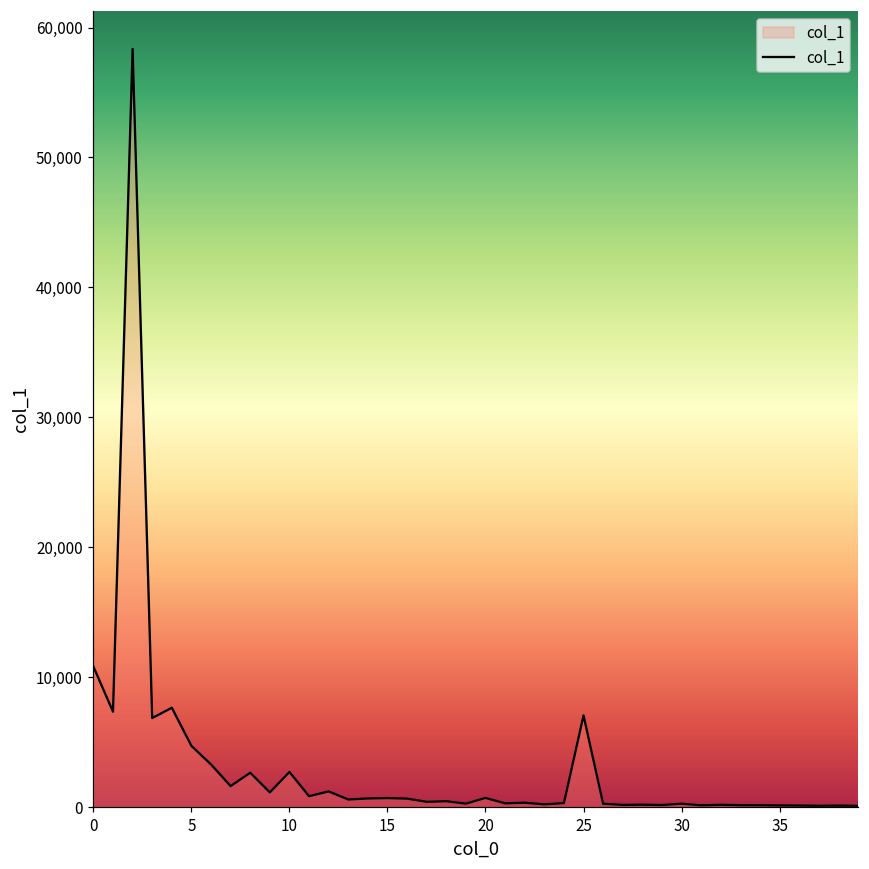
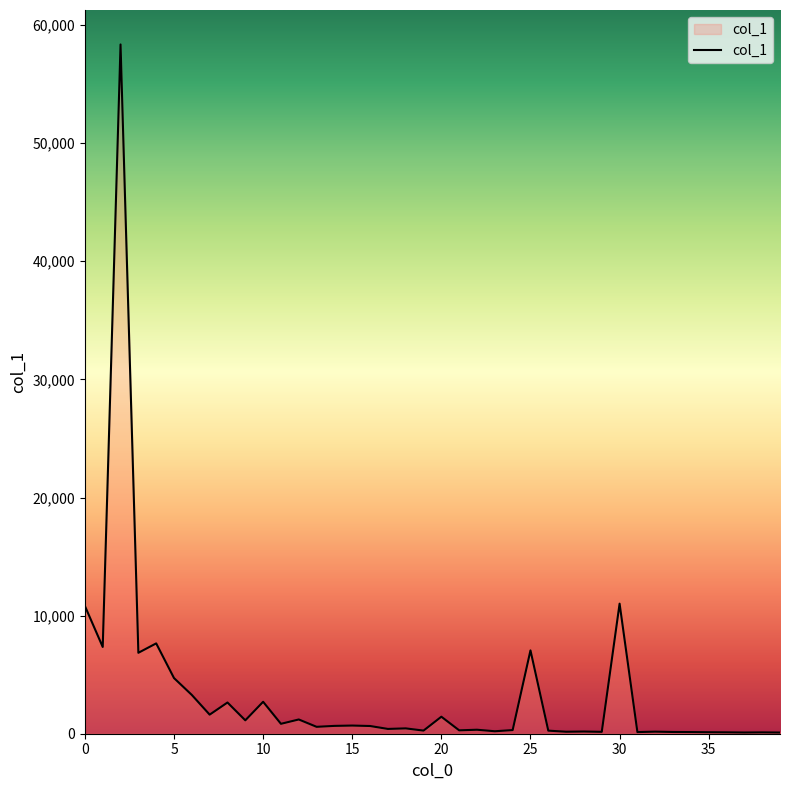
  {
    "0": "10,800",
    "5": "4,700",
    "10": "2,700",
    "15": "700",
-   "20": "700",
+   "20": "1,400",
    "25": "7,100",
-   "30": "300",
+   "30": "11,000",
    "35": "100"
  }
